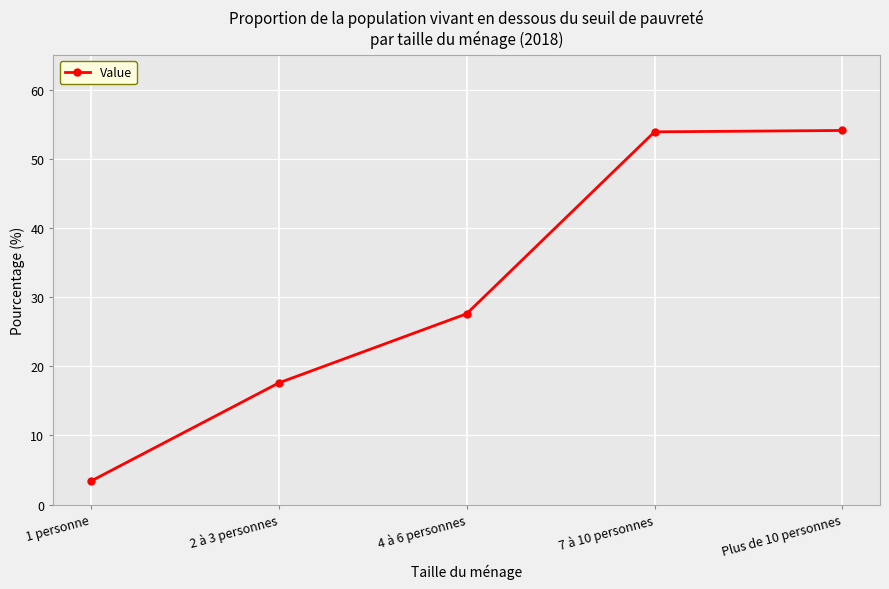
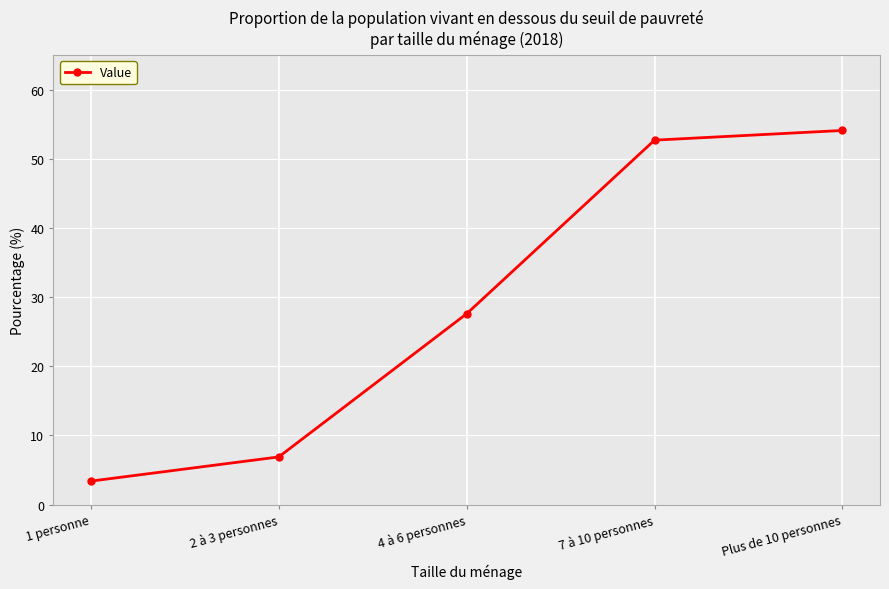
  {
    "1 personne": 3,
-   "2 à 3 personnes": 18,
+   "2 à 3 personnes": 7,
    "4 à 6 personnes": 28,
-   "7 à 10 personnes": 54,
+   "7 à 10 personnes": 53,
    "Plus de 10 personnes": 54
  }
